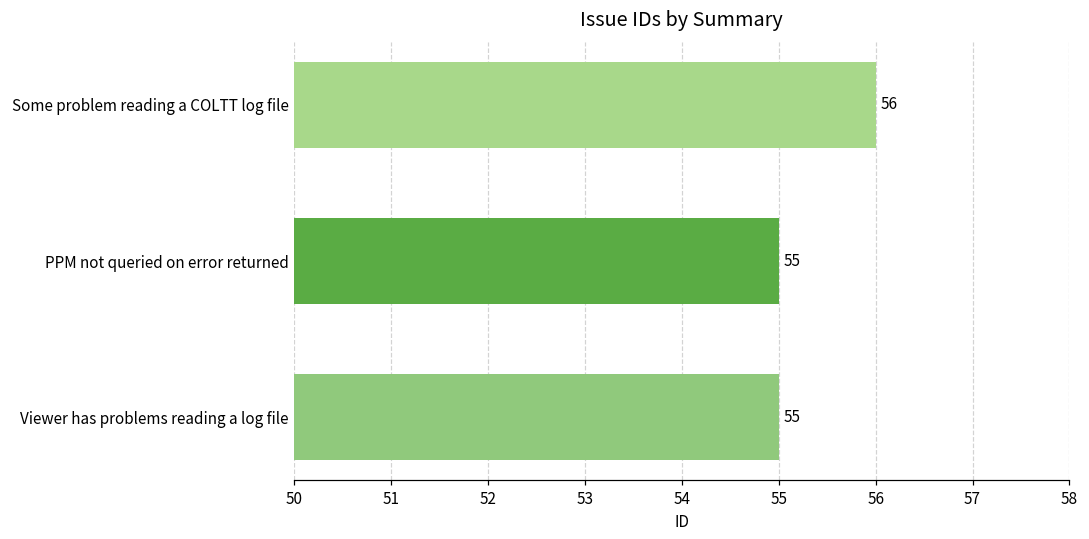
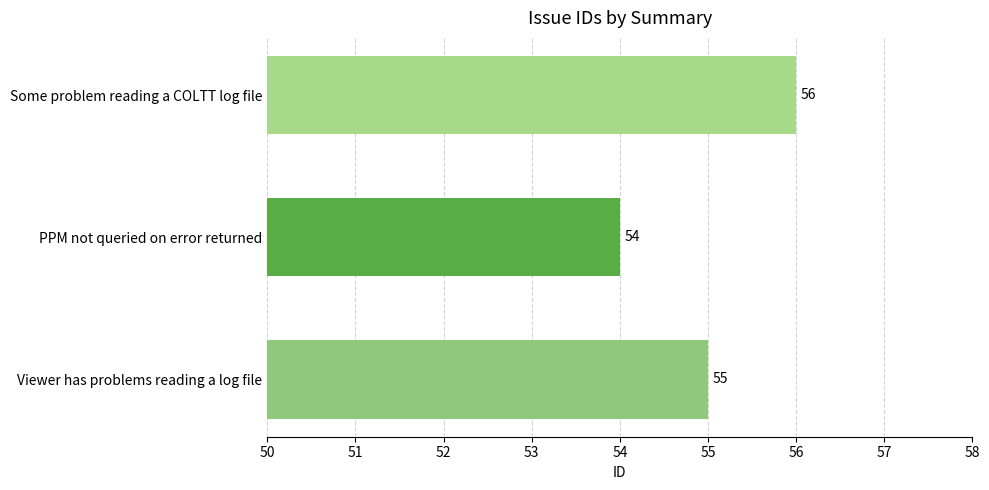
  {
    "Some problem reading a COLTT log file": 56,
-   "PPM not queried on error returned": 55,
+   "PPM not queried on error returned": 54,
    "Viewer has problems reading a log file": 55
  }
